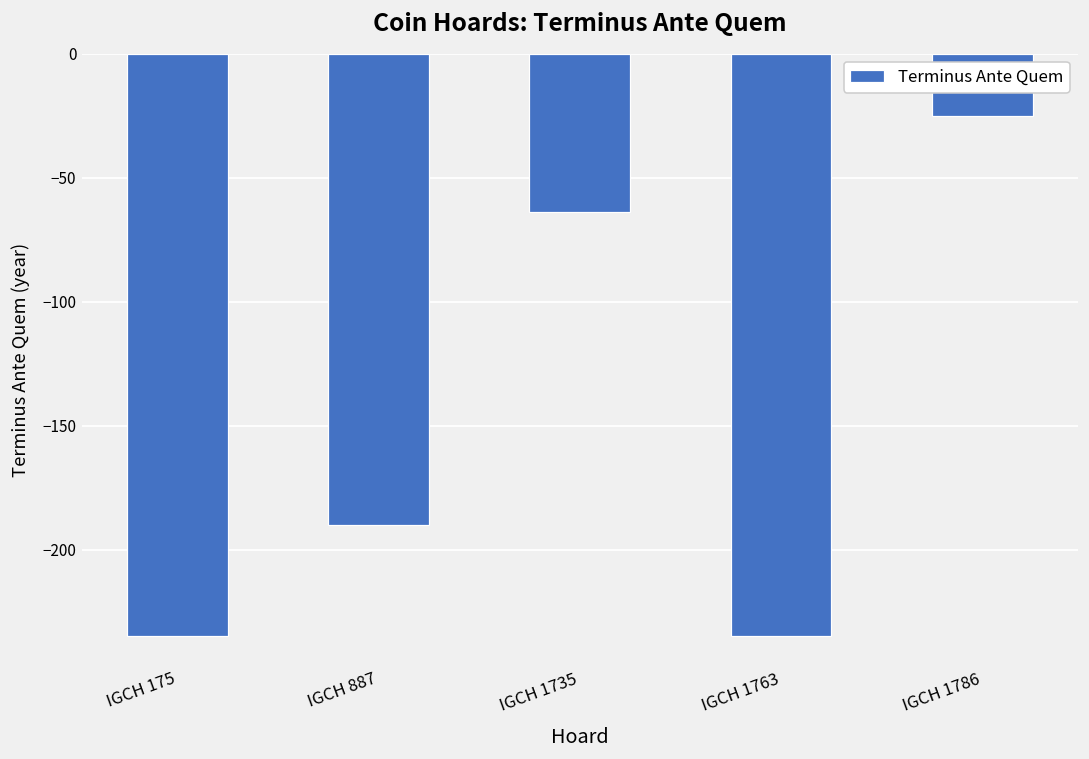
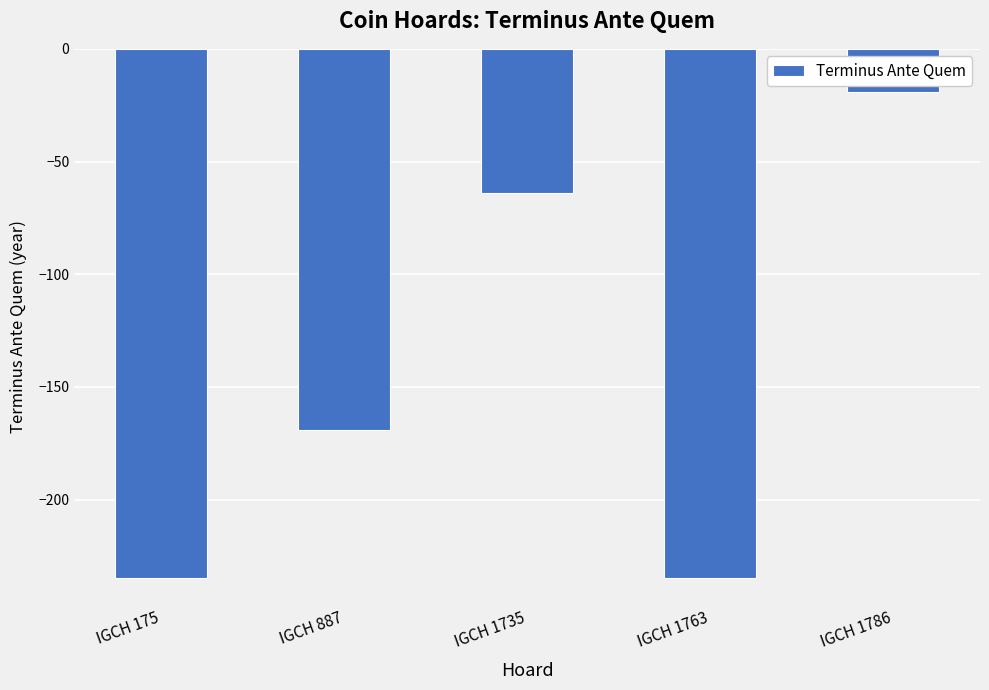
  {
    "IGCH 175": -235,
-   "IGCH 887": -190,
+   "IGCH 887": -169,
    "IGCH 1735": -64,
    "IGCH 1763": -235,
-   "IGCH 1786": -25
+   "IGCH 1786": -19
  }
